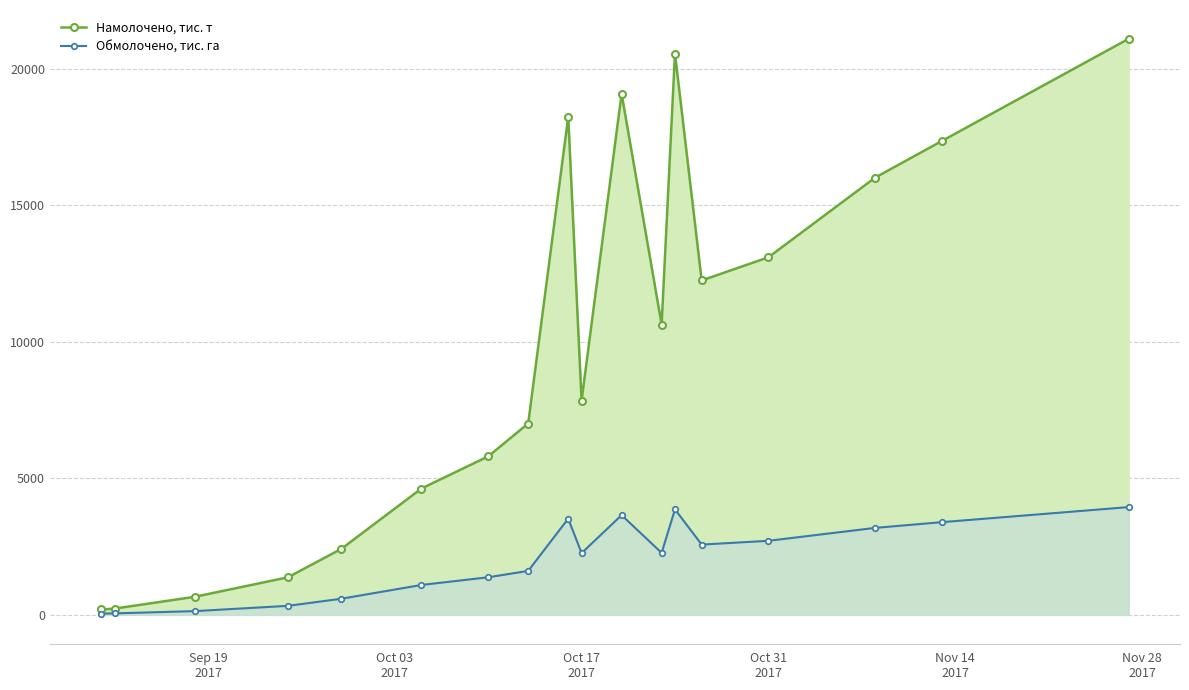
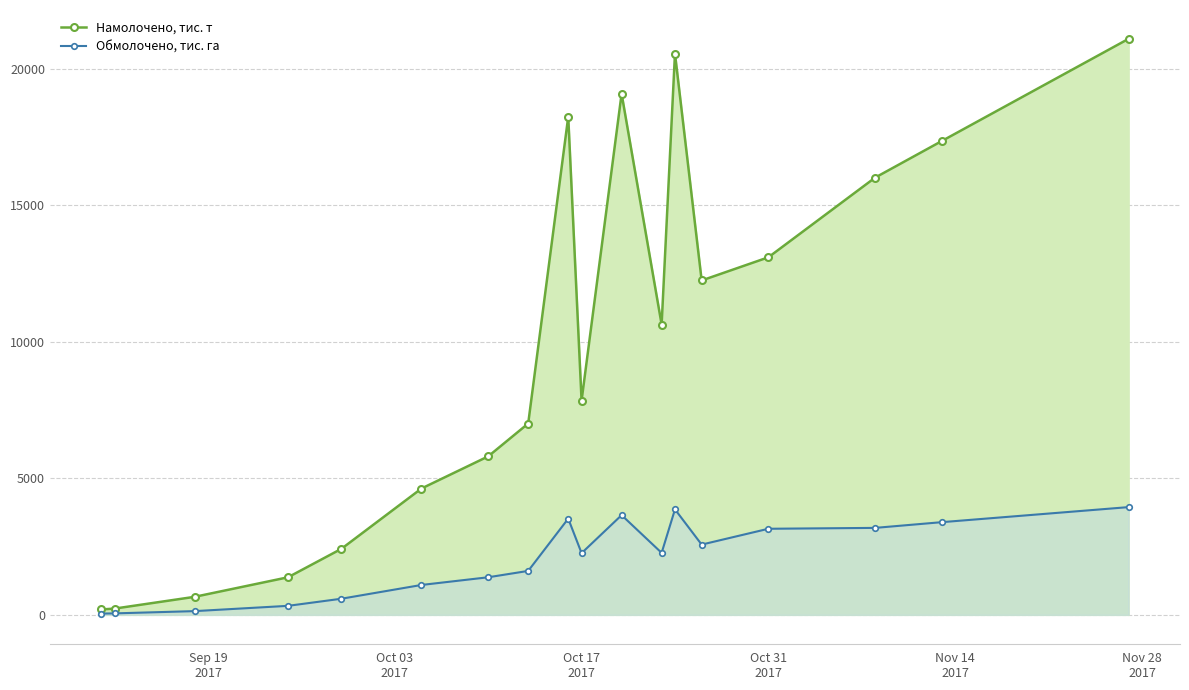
  {
    "Намолочено, тис. т": {
      "Oct 17 2017": 7800,
      "Oct 31 2017": 13100
    },
    "Обмолочено, тис. га": {
      "Oct 17 2017": 2300,
-     "Oct 31 2017": 2700
+     "Oct 31 2017": 3200
    }
  }
